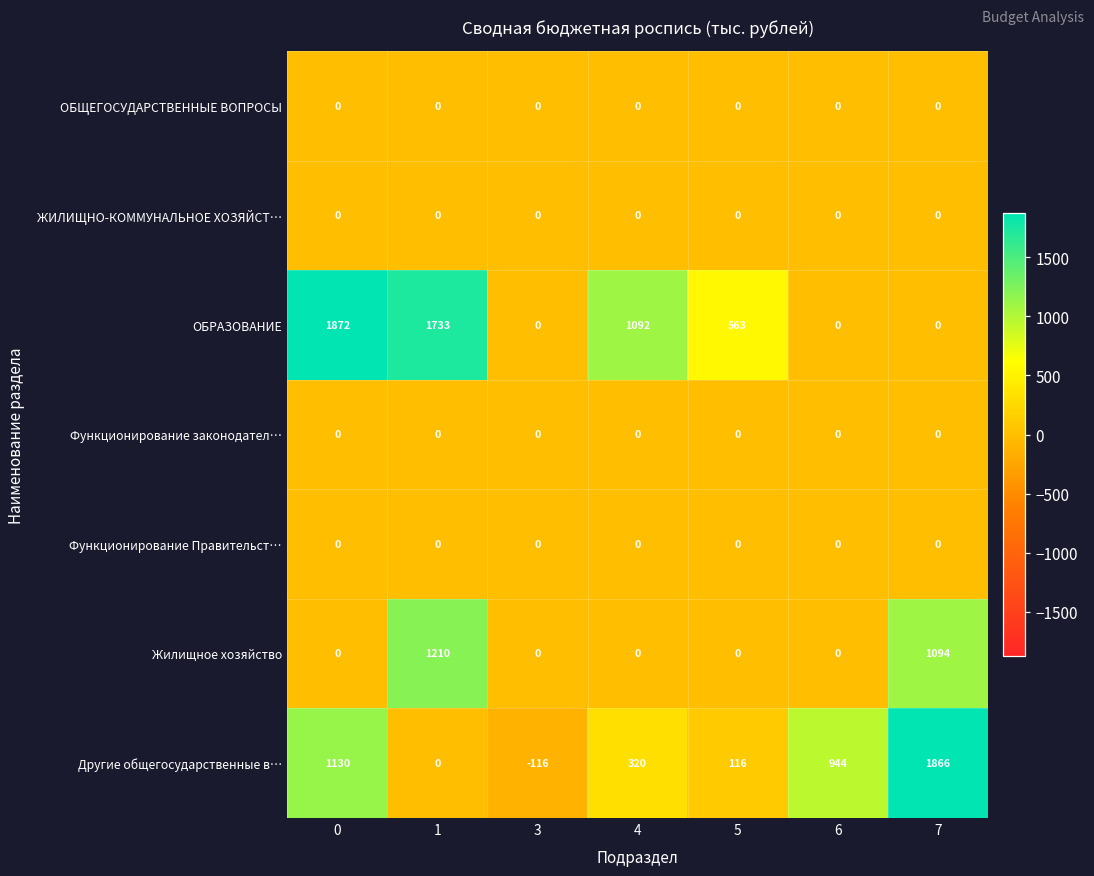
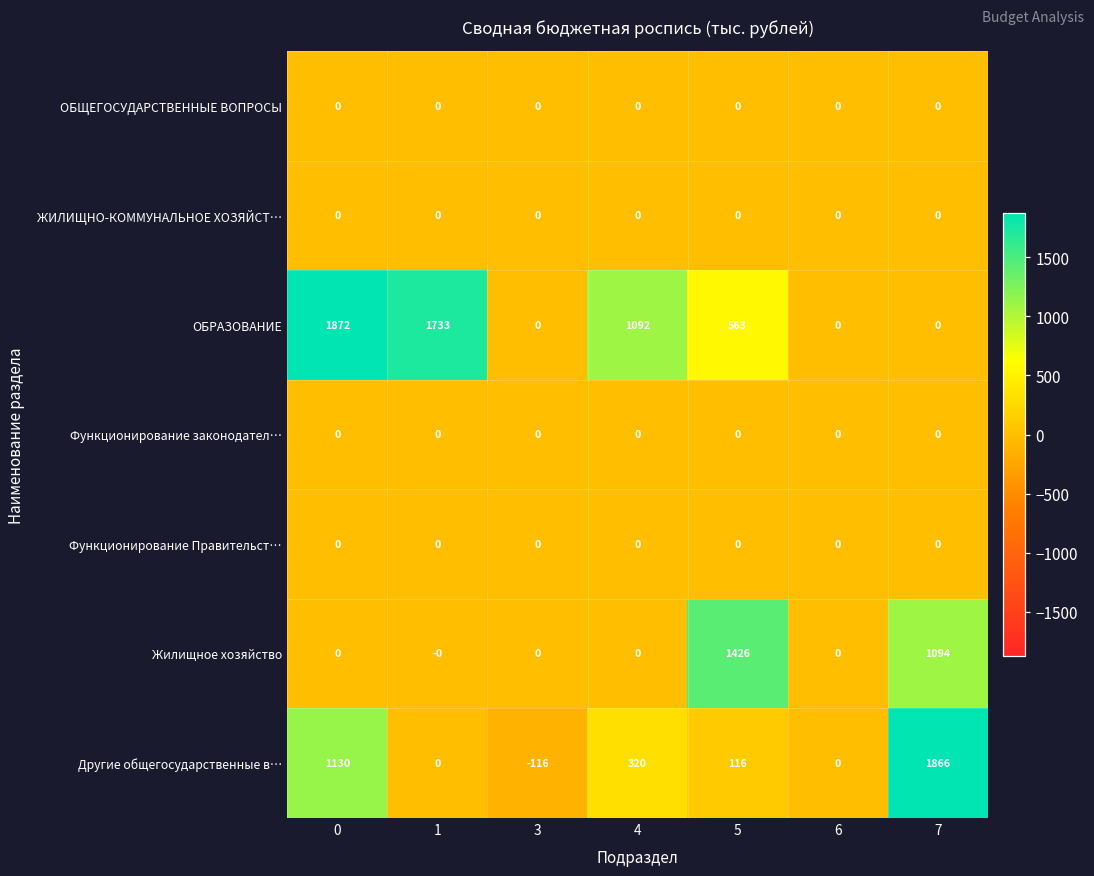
  {
    "ОБЩЕГОСУДАРСТВЕННЫЕ ВОПРОСЫ": {
      "0": 0,
      "1": 0,
      "3": 0,
      "4": 0,
      "5": 0,
      "6": 0,
      "7": 0
    },
    "ЖИЛИЩНО-КОММУНАЛЬНОЕ ХОЗЯЙСТ…": {
      "0": 0,
      "1": 0,
      "3": 0,
      "4": 0,
      "5": 0,
      "6": 0,
      "7": 0
    },
    "ОБРАЗОВАНИЕ": {
      "0": 1872,
      "1": 1733,
      "3": 0,
      "4": 1092,
      "5": 563,
      "6": 0,
      "7": 0
    },
    "Функционирование законодател…": {
      "0": 0,
      "1": 0,
      "3": 0,
      "4": 0,
      "5": 0,
      "6": 0,
      "7": 0
    },
    "Функционирование Правительст…": {
      "0": 0,
      "1": 0,
      "3": 0,
      "4": 0,
      "5": 0,
      "6": 0,
      "7": 0
    },
    "Жилищное хозяйство": {
      "0": 0,
-     "1": 1210,
+     "1": -0,
      "3": 0,
      "4": 0,
-     "5": 0,
+     "5": 1426,
      "6": 0,
      "7": 1094
    },
    "Другие общегосударственные в…": {
      "0": 1130,
      "1": 0,
      "3": -116,
      "4": 320,
      "5": 116,
-     "6": 944,
+     "6": 0,
      "7": 1866
    }
  }
